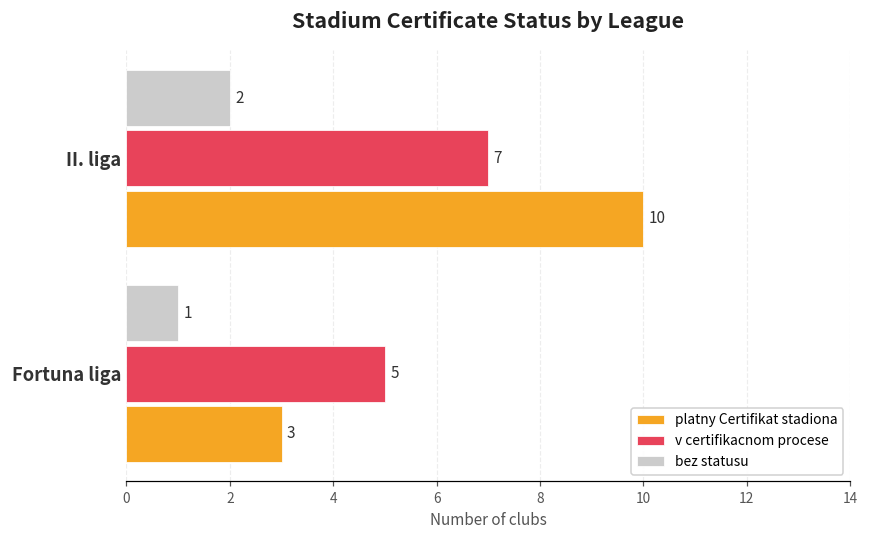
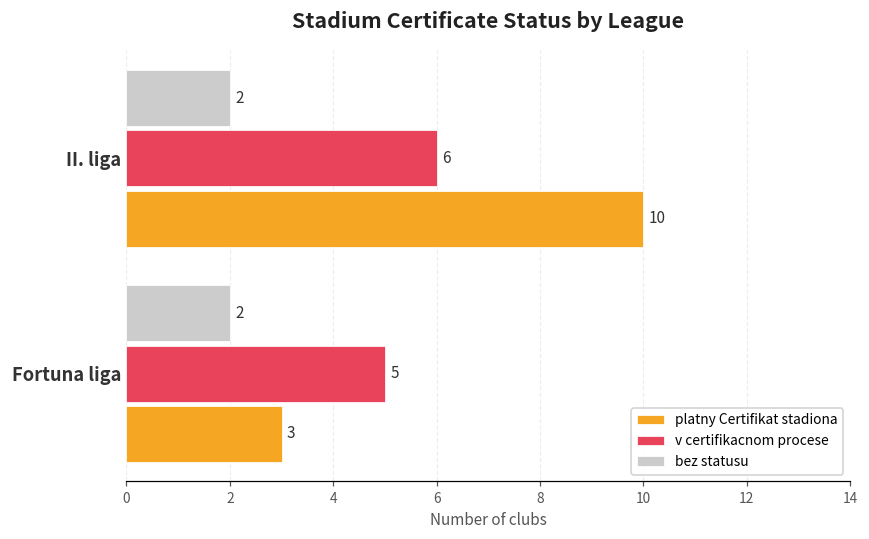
  {
    "platny Certifikat stadiona": {
      "II. liga": 10,
      "Fortuna liga": 3
    },
    "v certifikacnom procese": {
-     "II. liga": 7,
+     "II. liga": 6,
      "Fortuna liga": 5
    },
    "bez statusu": {
      "II. liga": 2,
-     "Fortuna liga": 1
+     "Fortuna liga": 2
    }
  }
